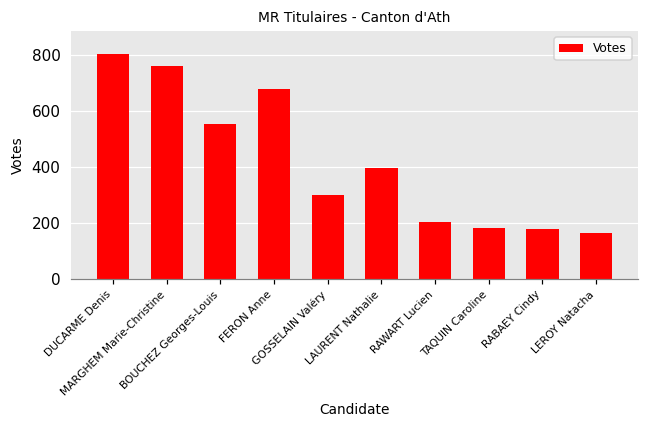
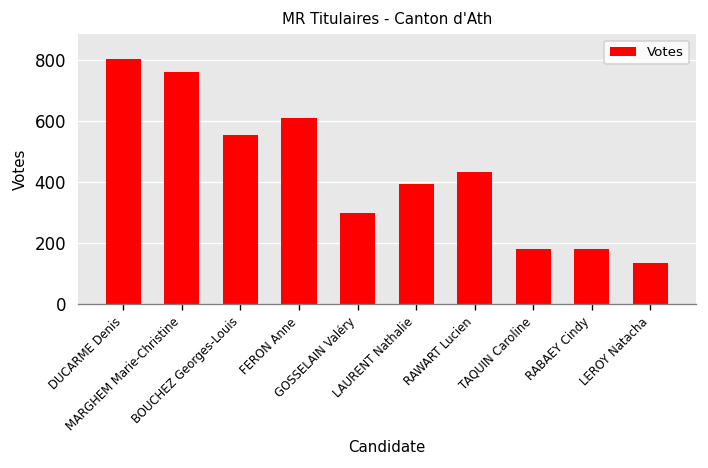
  {
    "DUCARME Denis": 800,
    "MARGHEM Marie-Christine": 760,
    "BOUCHEZ Georges-Louis": 550,
-   "FERON Anne": 680,
+   "FERON Anne": 610,
    "GOSSELAIN Valéry": 300,
    "LAURENT Nathalie": 390,
-   "RAWART Lucien": 200,
+   "RAWART Lucien": 430,
    "TAQUIN Caroline": 180,
    "RABAEY Cindy": 180,
-   "LEROY Natacha": 170
+   "LEROY Natacha": 130
  }
